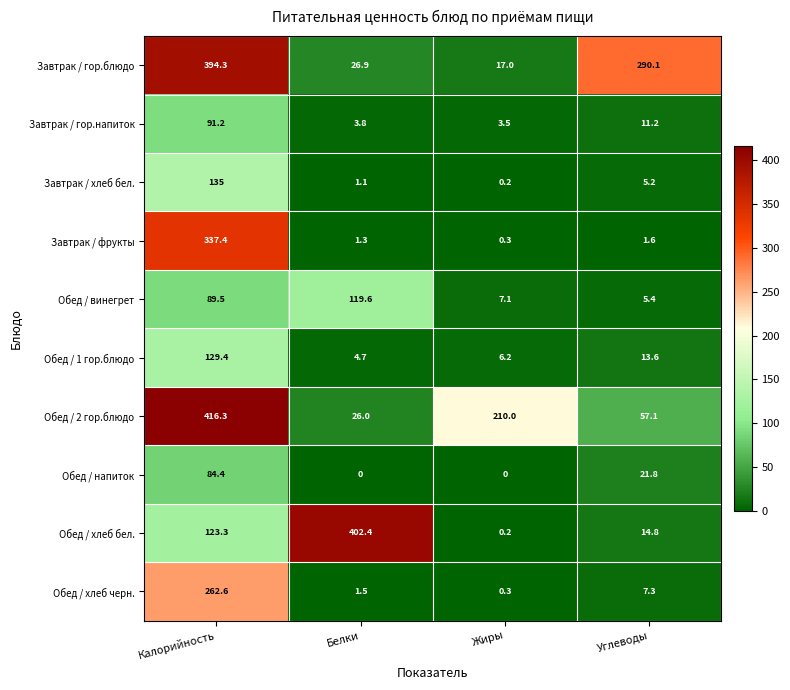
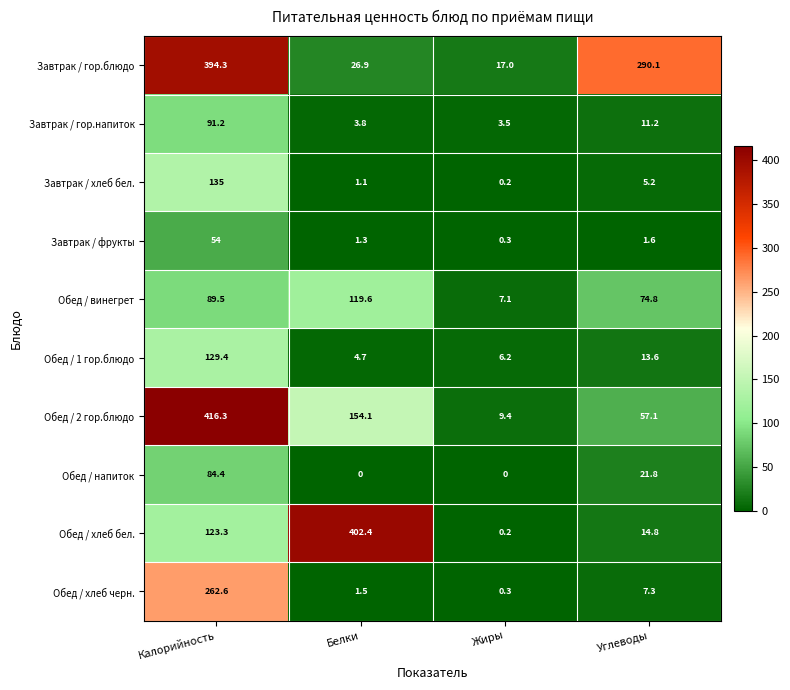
  {
    "Завтрак / гор.блюдо": {
      "Калорийность": 394.3,
      "Белки": 26.9,
      "Жиры": 17.0,
      "Углеводы": 290.1
    },
    "Завтрак / гор.напиток": {
      "Калорийность": 91.2,
      "Белки": 3.8,
      "Жиры": 3.5,
      "Углеводы": 11.2
    },
    "Завтрак / хлеб бел.": {
      "Калорийность": 135,
      "Белки": 1.1,
      "Жиры": 0.2,
      "Углеводы": 5.2
    },
    "Завтрак / фрукты": {
-     "Калорийность": 337.4,
+     "Калорийность": 54,
      "Белки": 1.3,
      "Жиры": 0.3,
      "Углеводы": 1.6
    },
    "Обед / винегрет": {
      "Калорийность": 89.5,
      "Белки": 119.6,
      "Жиры": 7.1,
-     "Углеводы": 5.4
+     "Углеводы": 74.8
    },
    "Обед / 1 гор.блюдо": {
      "Калорийность": 129.4,
      "Белки": 4.7,
      "Жиры": 6.2,
      "Углеводы": 13.6
    },
    "Обед / 2 гор.блюдо": {
      "Калорийность": 416.3,
-     "Белки": 26.0,
-     "Жиры": 210.0,
+     "Белки": 154.1,
+     "Жиры": 9.4,
      "Углеводы": 57.1
    },
    "Обед / напиток": {
      "Калорийность": 84.4,
      "Белки": 0,
      "Жиры": 0,
      "Углеводы": 21.8
    },
    "Обед / хлеб бел.": {
      "Калорийность": 123.3,
      "Белки": 402.4,
      "Жиры": 0.2,
      "Углеводы": 14.8
    },
    "Обед / хлеб черн.": {
      "Калорийность": 262.6,
      "Белки": 1.5,
      "Жиры": 0.3,
      "Углеводы": 7.3
    }
  }
